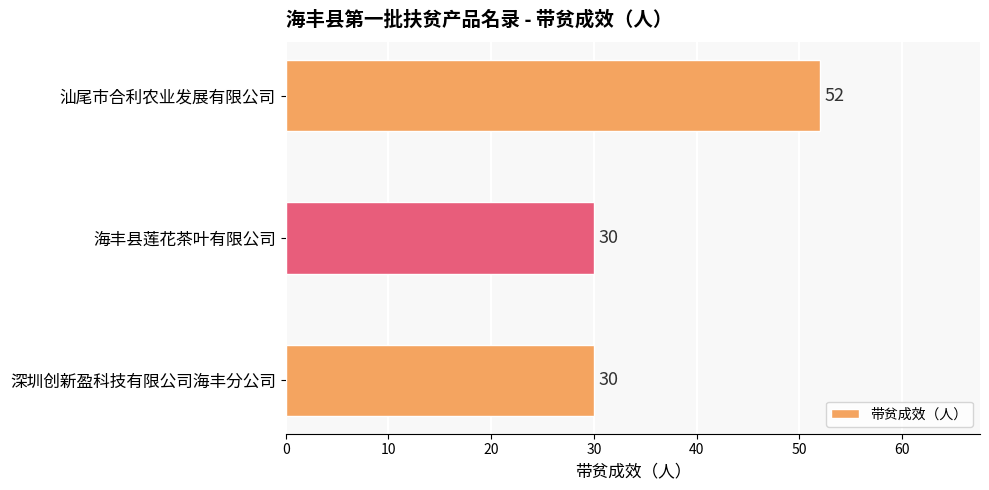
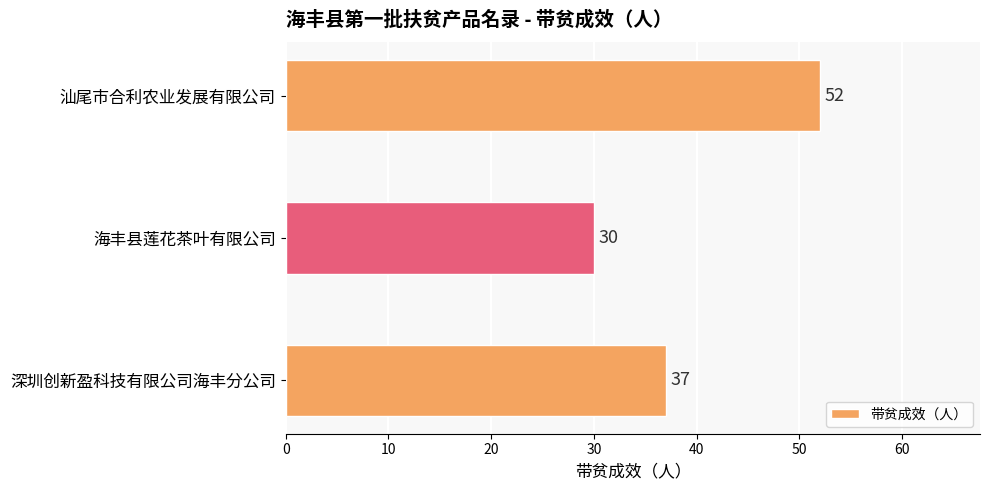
  {
    "汕尾市合利农业发展有限公司": 52,
    "海丰县莲花茶叶有限公司": 30,
-   "深圳创新盈科技有限公司海丰分公司": 30
+   "深圳创新盈科技有限公司海丰分公司": 37
  }
